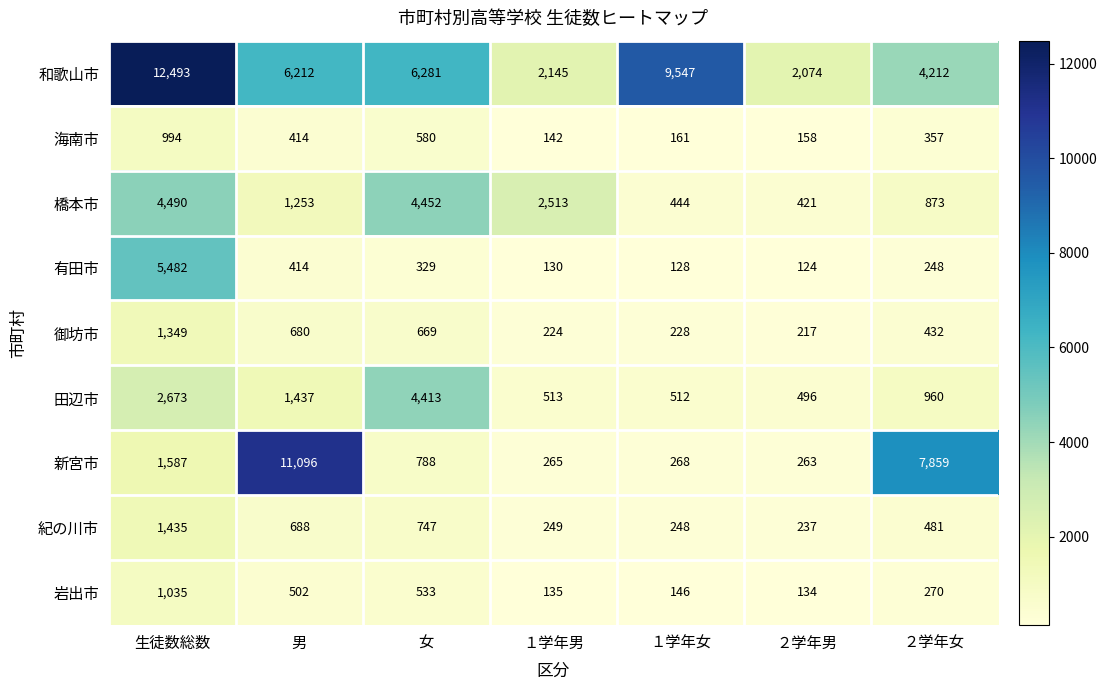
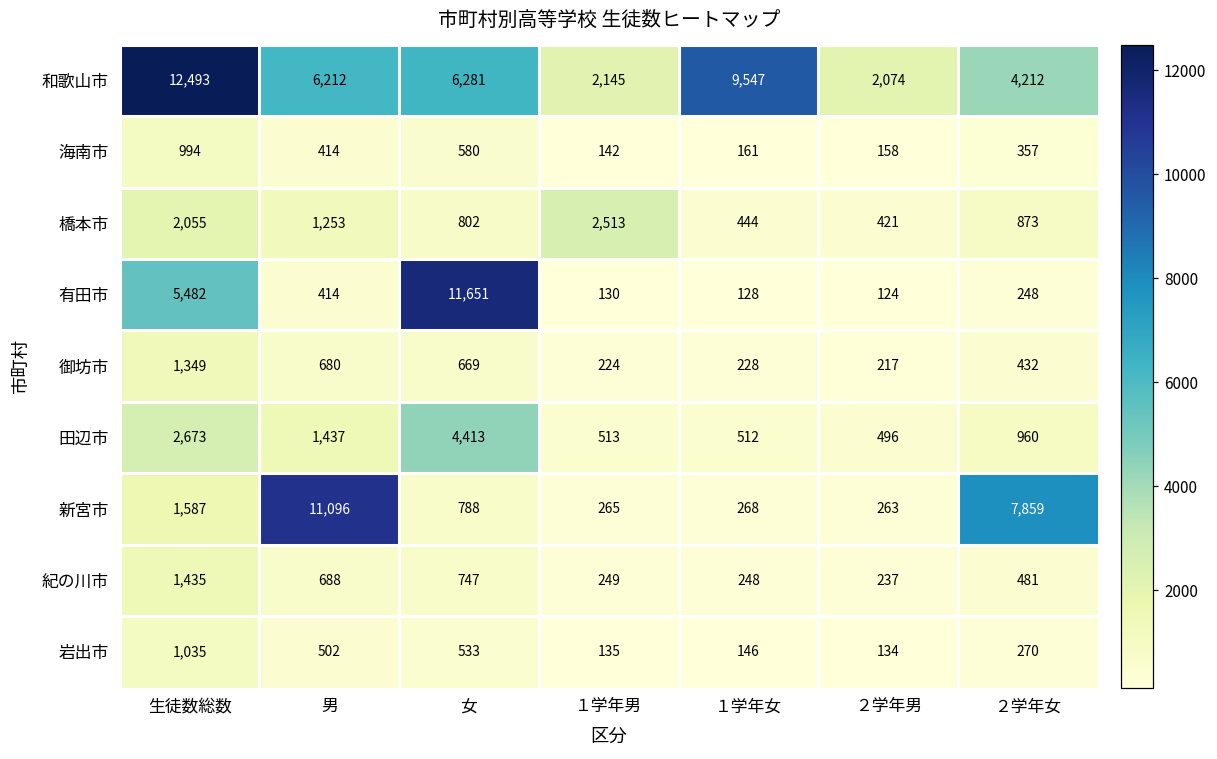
  {
    "和歌山市": {
      "生徒数総数": "12,493",
      "男": "6,212",
      "女": "6,281",
      "１学年男": "2,145",
      "１学年女": "9,547",
      "２学年男": "2,074",
      "２学年女": "4,212"
    },
    "海南市": {
      "生徒数総数": "994",
      "男": "414",
      "女": "580",
      "１学年男": "142",
      "１学年女": "161",
      "２学年男": "158",
      "２学年女": "357"
    },
    "橋本市": {
-     "生徒数総数": "4,490",
+     "生徒数総数": "2,055",
      "男": "1,253",
-     "女": "4,452",
+     "女": "802",
      "１学年男": "2,513",
      "１学年女": "444",
      "２学年男": "421",
      "２学年女": "873"
    },
    "有田市": {
      "生徒数総数": "5,482",
      "男": "414",
-     "女": "329",
+     "女": "11,651",
      "１学年男": "130",
      "１学年女": "128",
      "２学年男": "124",
      "２学年女": "248"
    },
    "御坊市": {
      "生徒数総数": "1,349",
      "男": "680",
      "女": "669",
      "１学年男": "224",
      "１学年女": "228",
      "２学年男": "217",
      "２学年女": "432"
    },
    "田辺市": {
      "生徒数総数": "2,673",
      "男": "1,437",
      "女": "4,413",
      "１学年男": "513",
      "１学年女": "512",
      "２学年男": "496",
      "２学年女": "960"
    },
    "新宮市": {
      "生徒数総数": "1,587",
      "男": "11,096",
      "女": "788",
      "１学年男": "265",
      "１学年女": "268",
      "２学年男": "263",
      "２学年女": "7,859"
    },
    "紀の川市": {
      "生徒数総数": "1,435",
      "男": "688",
      "女": "747",
      "１学年男": "249",
      "１学年女": "248",
      "２学年男": "237",
      "２学年女": "481"
    },
    "岩出市": {
      "生徒数総数": "1,035",
      "男": "502",
      "女": "533",
      "１学年男": "135",
      "１学年女": "146",
      "２学年男": "134",
      "２学年女": "270"
    }
  }
